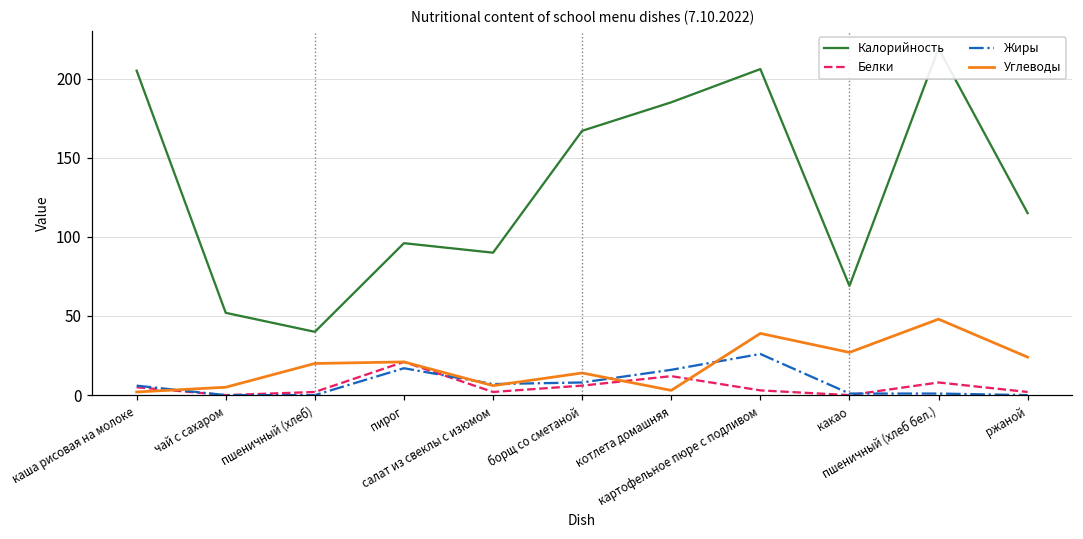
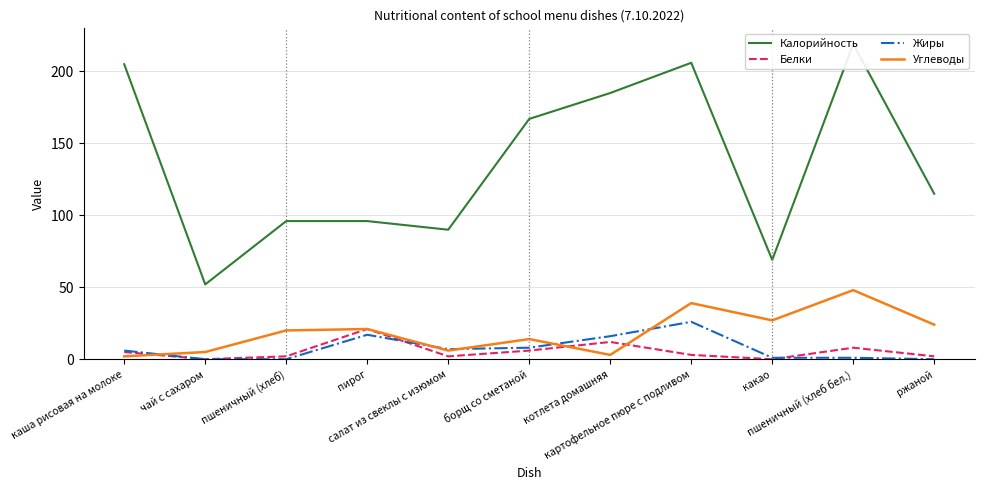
  {
    "Калорийность": {
      "каша рисовая на молоке": 205,
      "чай с сахаром": 52,
-     "пшеничный (хлеб)": 40,
+     "пшеничный (хлеб)": 96,
      "пирог": 96,
      "салат из свеклы с изюмом": 90,
      "борщ со сметаной": 167,
      "котлета домашняя": 185,
      "картофельное пюре с подливом": 206,
      "какао": 69,
      "ржаной": 115
    },
    "Белки": {
      "пшеничный (хлеб)": 2,
      "салат из свеклы с изюмом": 2,
      "борщ со сметаной": 6,
      "котлета домашняя": 12,
      "картофельное пюре с подливом": 3,
      "пшеничный (хлеб бел.)": 8,
      "ржаной": 2
    },
    "Жиры": {
      "пшеничный (хлеб)": 0,
      "пирог": 17,
      "борщ со сметаной": 8,
      "котлета домашняя": 16,
      "картофельное пюре с подливом": 26,
      "пшеничный (хлеб бел.)": 1,
      "ржаной": 0
    },
    "Углеводы": {
      "каша рисовая на молоке": 2,
      "чай с сахаром": 5,
      "пшеничный (хлеб)": 20,
      "борщ со сметаной": 14,
      "котлета домашняя": 3,
      "картофельное пюре с подливом": 39,
      "какао": 27,
      "пшеничный (хлеб бел.)": 48,
      "ржаной": 24
    }
  }
